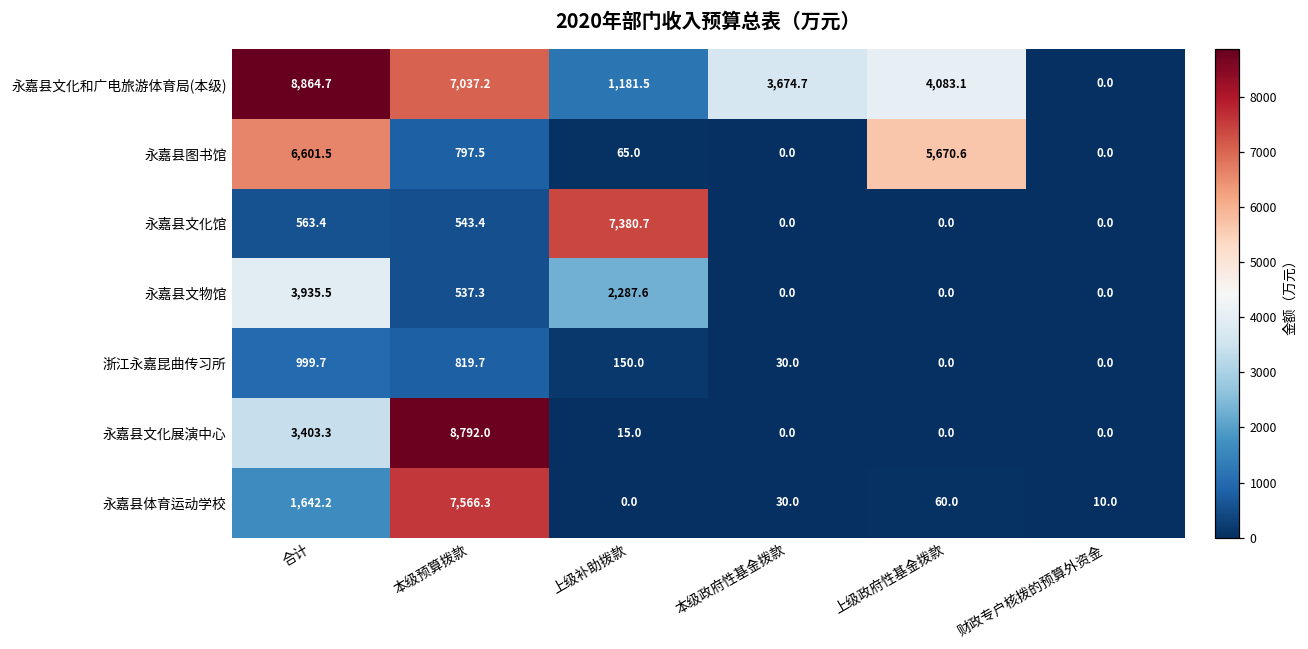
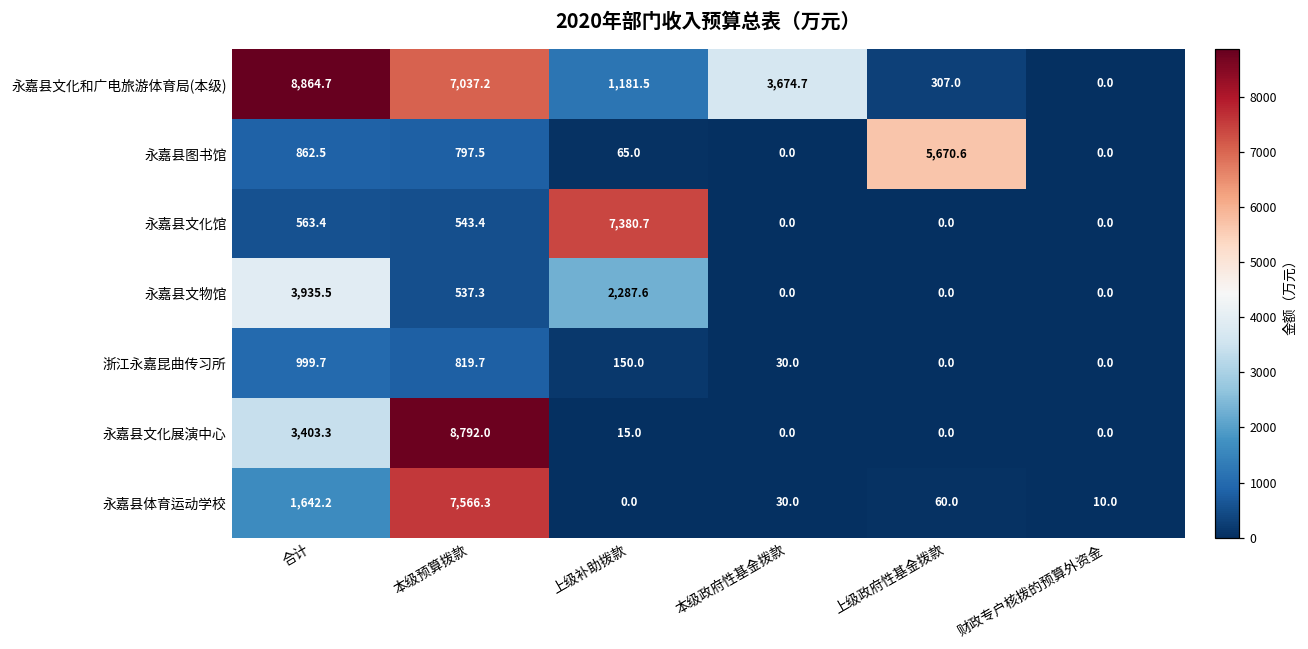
  {
    "永嘉县文化和广电旅游体育局(本级)": {
      "合计": "8,864.7",
      "本级预算拨款": "7,037.2",
      "上级补助拨款": "1,181.5",
      "本级政府性基金拨款": "3,674.7",
-     "上级政府性基金拨款": "4,083.1",
+     "上级政府性基金拨款": "307.0",
      "财政专户核拨的预算外资金": "0.0"
    },
    "永嘉县图书馆": {
-     "合计": "6,601.5",
+     "合计": "862.5",
      "本级预算拨款": "797.5",
      "上级补助拨款": "65.0",
      "本级政府性基金拨款": "0.0",
      "上级政府性基金拨款": "5,670.6",
      "财政专户核拨的预算外资金": "0.0"
    },
    "永嘉县文化馆": {
      "合计": "563.4",
      "本级预算拨款": "543.4",
      "上级补助拨款": "7,380.7",
      "本级政府性基金拨款": "0.0",
      "上级政府性基金拨款": "0.0",
      "财政专户核拨的预算外资金": "0.0"
    },
    "永嘉县文物馆": {
      "合计": "3,935.5",
      "本级预算拨款": "537.3",
      "上级补助拨款": "2,287.6",
      "本级政府性基金拨款": "0.0",
      "上级政府性基金拨款": "0.0",
      "财政专户核拨的预算外资金": "0.0"
    },
    "浙江永嘉昆曲传习所": {
      "合计": "999.7",
      "本级预算拨款": "819.7",
      "上级补助拨款": "150.0",
      "本级政府性基金拨款": "30.0",
      "上级政府性基金拨款": "0.0",
      "财政专户核拨的预算外资金": "0.0"
    },
    "永嘉县文化展演中心": {
      "合计": "3,403.3",
      "本级预算拨款": "8,792.0",
      "上级补助拨款": "15.0",
      "本级政府性基金拨款": "0.0",
      "上级政府性基金拨款": "0.0",
      "财政专户核拨的预算外资金": "0.0"
    },
    "永嘉县体育运动学校": {
      "合计": "1,642.2",
      "本级预算拨款": "7,566.3",
      "上级补助拨款": "0.0",
      "本级政府性基金拨款": "30.0",
      "上级政府性基金拨款": "60.0",
      "财政专户核拨的预算外资金": "10.0"
    }
  }
